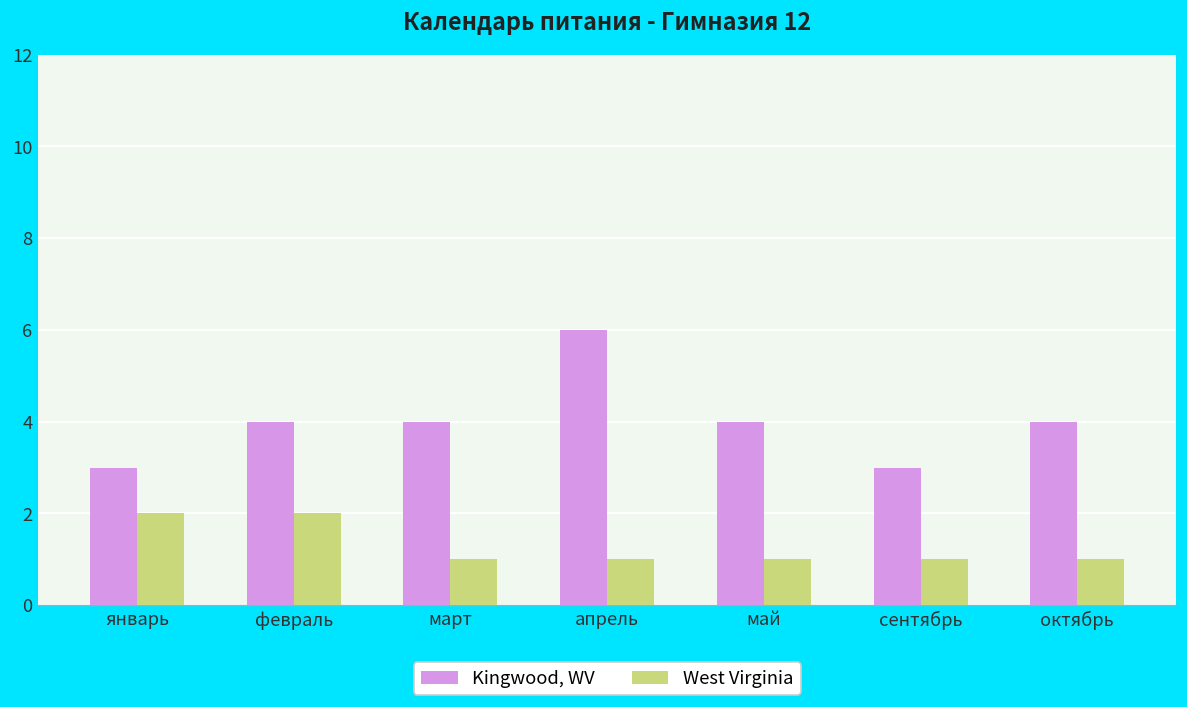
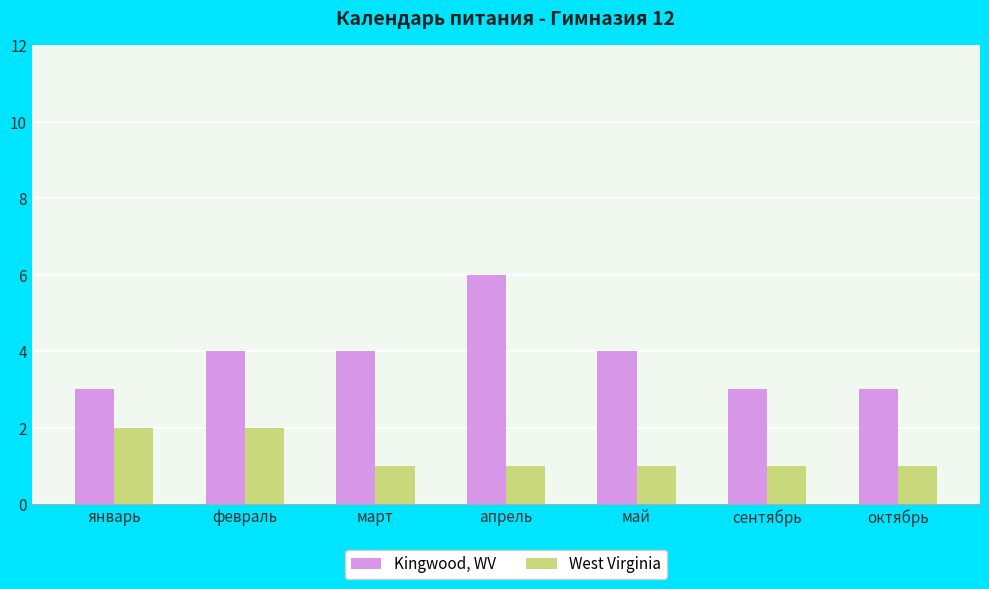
  {
    "Kingwood, WV": {
      "январь": 3,
      "февраль": 4,
      "март": 4,
      "апрель": 6,
      "май": 4,
      "сентябрь": 3,
-     "октябрь": 4
+     "октябрь": 3
    },
    "West Virginia": {
      "январь": 2,
      "февраль": 2,
      "март": 1,
      "апрель": 1,
      "май": 1,
      "сентябрь": 1,
      "октябрь": 1
    }
  }
